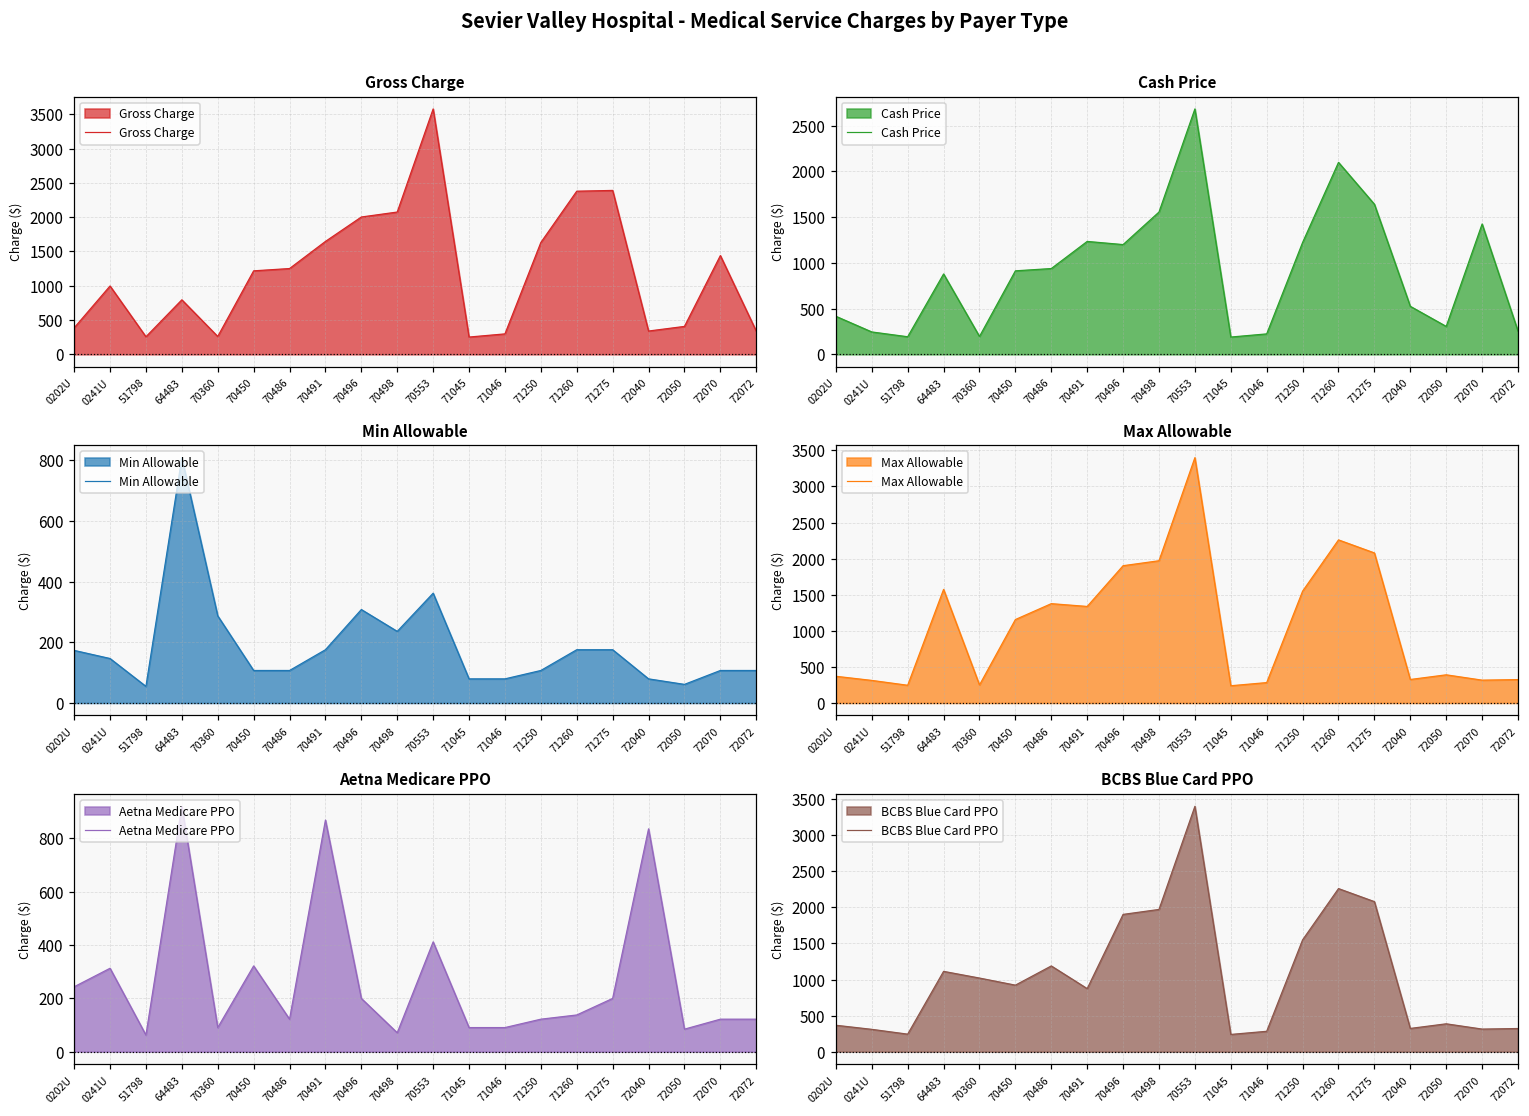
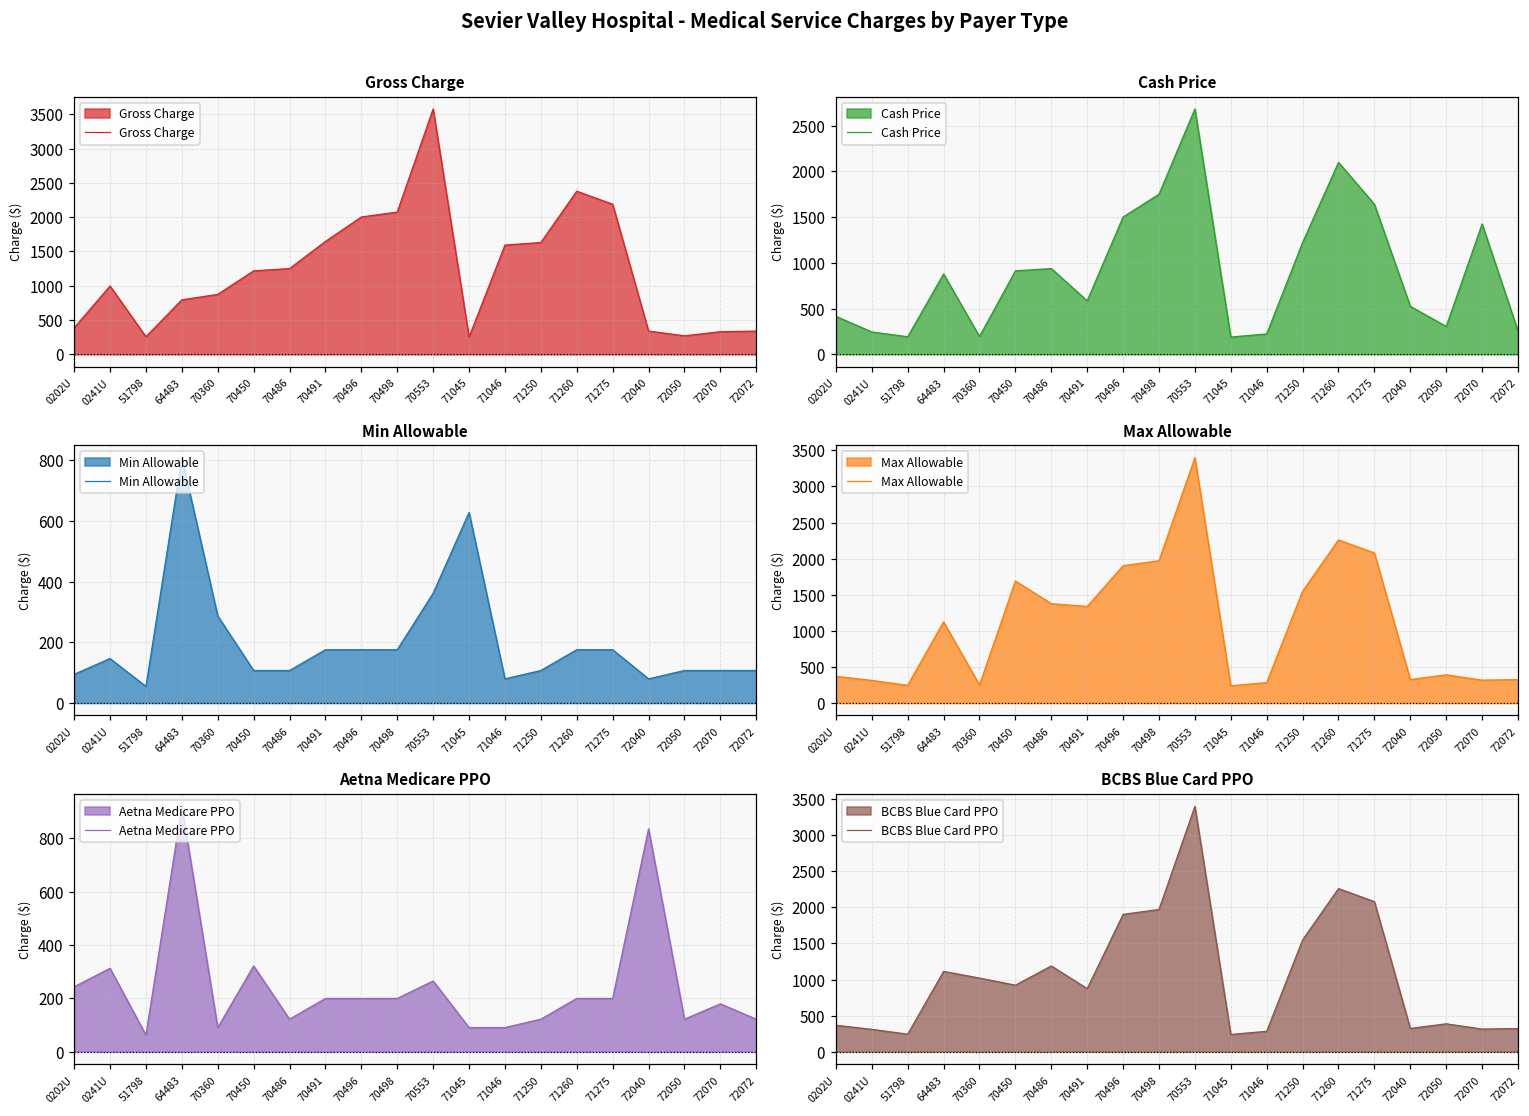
  {
    "Gross Charge": {
      "0202U": 400,
      "0241U": 1000,
      "51798": 300,
      "64483": 800,
-     "70360": 300,
+     "70360": 900,
      "70450": 1200,
      "70486": 1300,
      "70491": 1600,
      "70496": 2000,
      "70498": 2100,
      "70553": 3600,
      "71045": 300,
-     "71046": 300,
+     "71046": 1600,
      "71250": 1600,
      "71260": 2400,
-     "71275": 2400,
+     "71275": 2200,
      "72040": 300,
-     "72050": 400,
-     "72070": 1400,
+     "72050": 300,
+     "72070": 300,
      "72072": 300
    },
    "Cash Price": {
      "0202U": 400,
      "0241U": 200,
      "51798": 200,
      "64483": 900,
      "70360": 200,
      "70450": 900,
      "70486": 900,
-     "70491": 1200,
-     "70496": 1200,
-     "70498": 1600,
+     "70491": 600,
+     "70496": 1500,
+     "70498": 1800,
      "70553": 2700,
      "71045": 200,
      "71046": 200,
      "71250": 1200,
      "71260": 2100,
      "71275": 1600,
      "72040": 500,
      "72050": 300,
      "72070": 1400,
      "72072": 300
    },
    "Min Allowable": {
-     "0202U": 170,
+     "0202U": 90,
      "0241U": 150,
      "51798": 50,
      "70360": 290,
      "70450": 110,
      "70486": 110,
      "70491": 180,
-     "70496": 310,
-     "70498": 240,
+     "70496": 180,
+     "70498": 180,
      "70553": 360,
-     "71045": 80,
+     "71045": 630,
      "71046": 80,
      "71250": 110,
      "71260": 180,
      "71275": 180,
      "72040": 80,
-     "72050": 60,
+     "72050": 110,
      "72070": 110,
      "72072": 110
    },
    "Max Allowable": {
      "0202U": 400,
      "0241U": 300,
      "51798": 200,
-     "64483": 1600,
+     "64483": 1100,
      "70360": 200,
-     "70450": 1200,
+     "70450": 1700,
      "70486": 1400,
      "70491": 1300,
      "70496": 1900,
      "70498": 2000,
      "70553": 3400,
      "71045": 200,
      "71046": 300,
      "71250": 1500,
      "71260": 2300,
      "71275": 2100,
      "72040": 300,
      "72050": 400,
      "72070": 300,
      "72072": 300
    },
    "Aetna Medicare PPO": {
      "0202U": 240,
      "0241U": 310,
      "51798": 60,
      "70360": 90,
      "70450": 320,
      "70486": 120,
-     "70491": 870,
+     "70491": 200,
      "70496": 200,
-     "70498": 70,
-     "70553": 410,
+     "70498": 200,
+     "70553": 270,
      "71045": 90,
      "71046": 90,
      "71250": 120,
-     "71260": 140,
+     "71260": 200,
      "71275": 200,
      "72040": 840,
-     "72050": 80,
-     "72070": 120,
+     "72050": 120,
+     "72070": 180,
      "72072": 120
    },
    "BCBS Blue Card PPO": {
      "0202U": 400,
      "0241U": 300,
      "51798": 200,
      "64483": 1100,
      "70360": 1000,
      "70450": 900,
      "70486": 1200,
      "70491": 900,
      "70496": 1900,
      "70498": 2000,
      "70553": 3400,
      "71045": 200,
      "71046": 300,
      "71250": 1500,
      "71260": 2300,
      "71275": 2100,
      "72040": 300,
      "72050": 400,
      "72070": 300,
      "72072": 300
    }
  }
